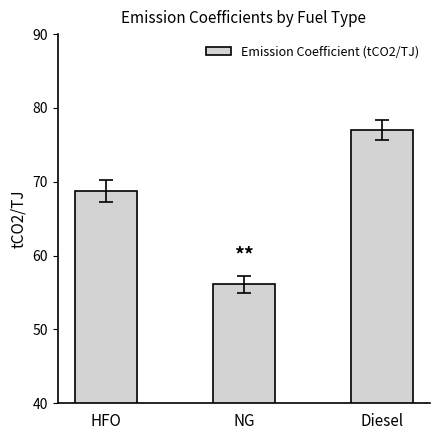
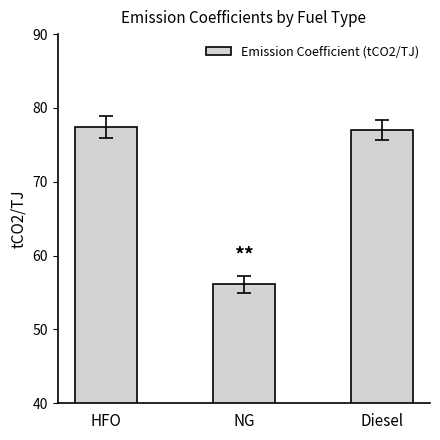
  {
    "Emission Coefficient (tCO2/TJ)": {
-     "HFO": 69,
+     "HFO": 77,
      "NG": 56,
      "Diesel": 77
    }
  }
